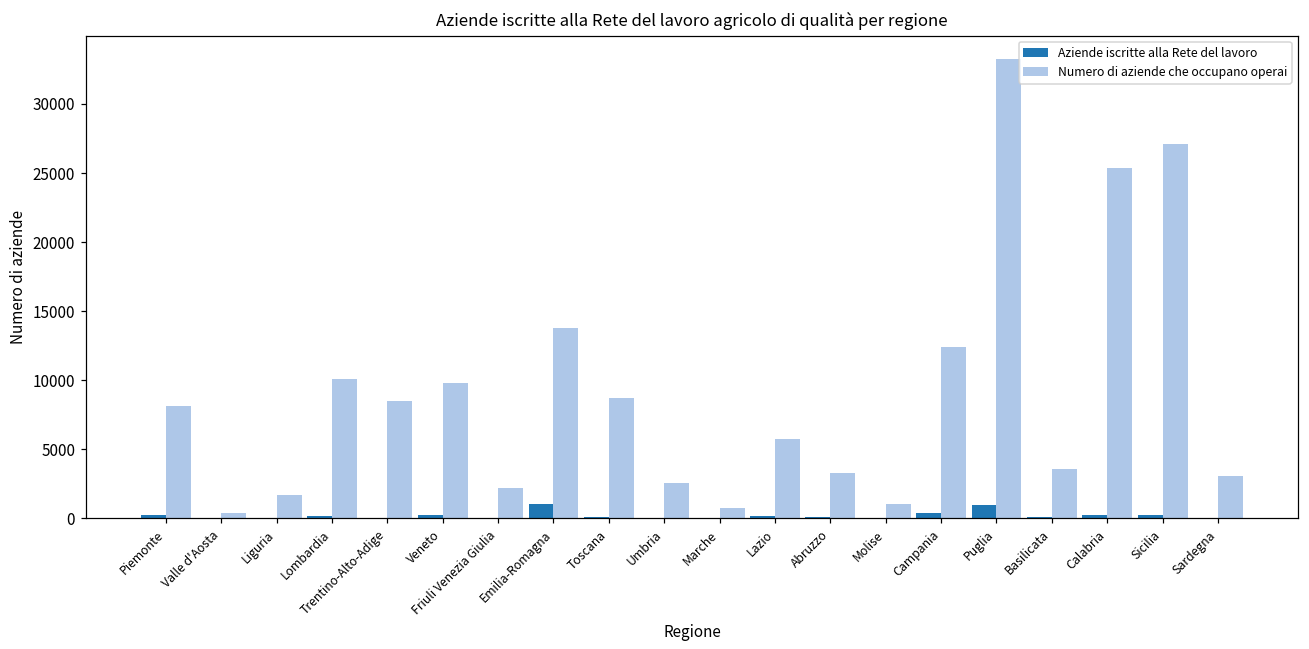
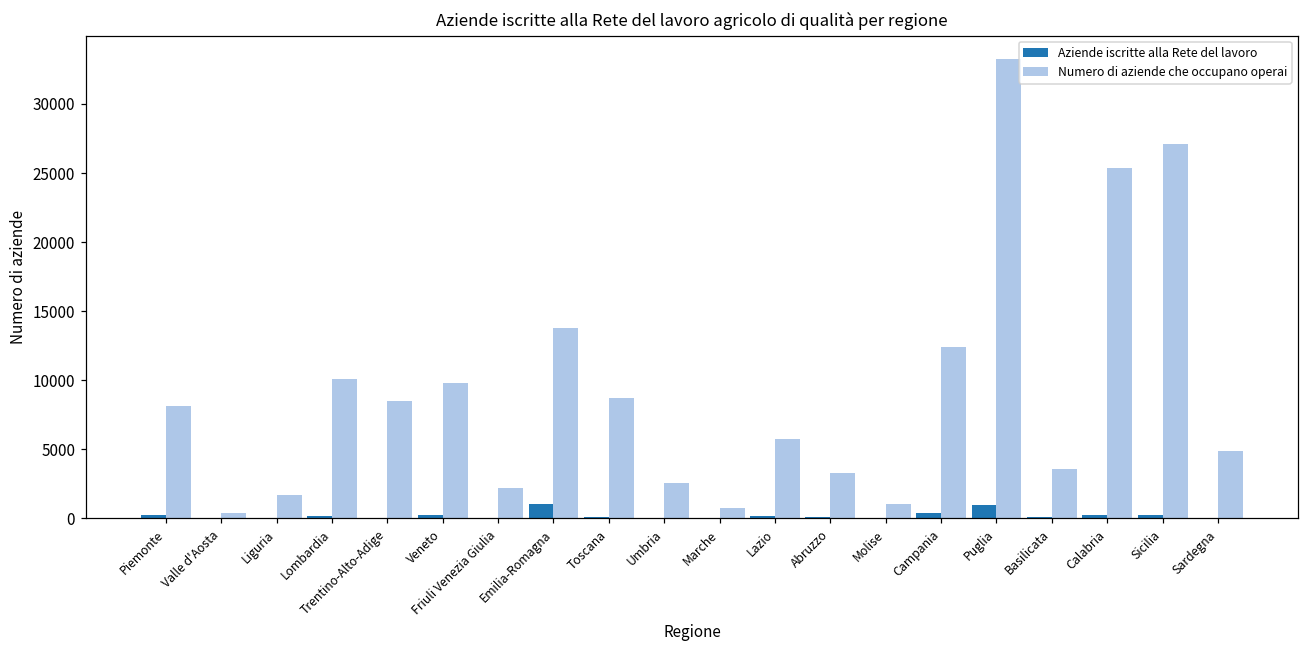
  {
    "Aziende iscritte alla Rete del lavoro": {
      "Piemonte": 200,
      "Emilia-Romagna": 1000,
      "Campania": 400,
      "Puglia": 1000,
      "Calabria": 200,
      "Sicilia": 200
    },
    "Numero di aziende che occupano operai": {
      "Piemonte": 8100,
      "Valle d'Aosta": 400,
      "Liguria": 1700,
      "Lombardia": 10100,
      "Trentino-Alto-Adige": 8500,
      "Veneto": 9800,
      "Friuli Venezia Giulia": 2200,
      "Emilia-Romagna": 13800,
      "Toscana": 8700,
      "Umbria": 2600,
      "Marche": 700,
      "Lazio": 5700,
      "Abruzzo": 3200,
      "Molise": 1000,
      "Campania": 12400,
      "Puglia": 33300,
      "Basilicata": 3600,
      "Calabria": 25300,
      "Sicilia": 27100,
-     "Sardegna": 3100
+     "Sardegna": 4900
    }
  }
